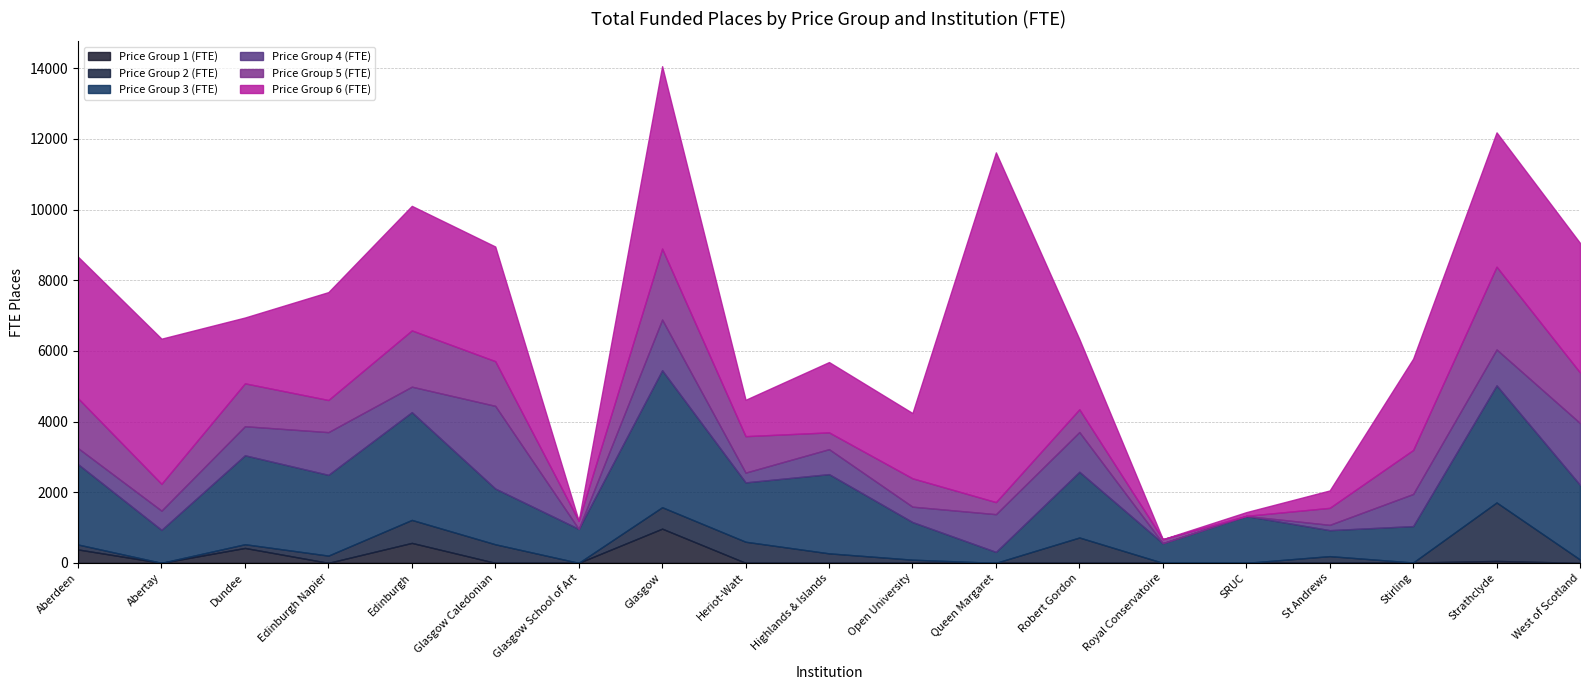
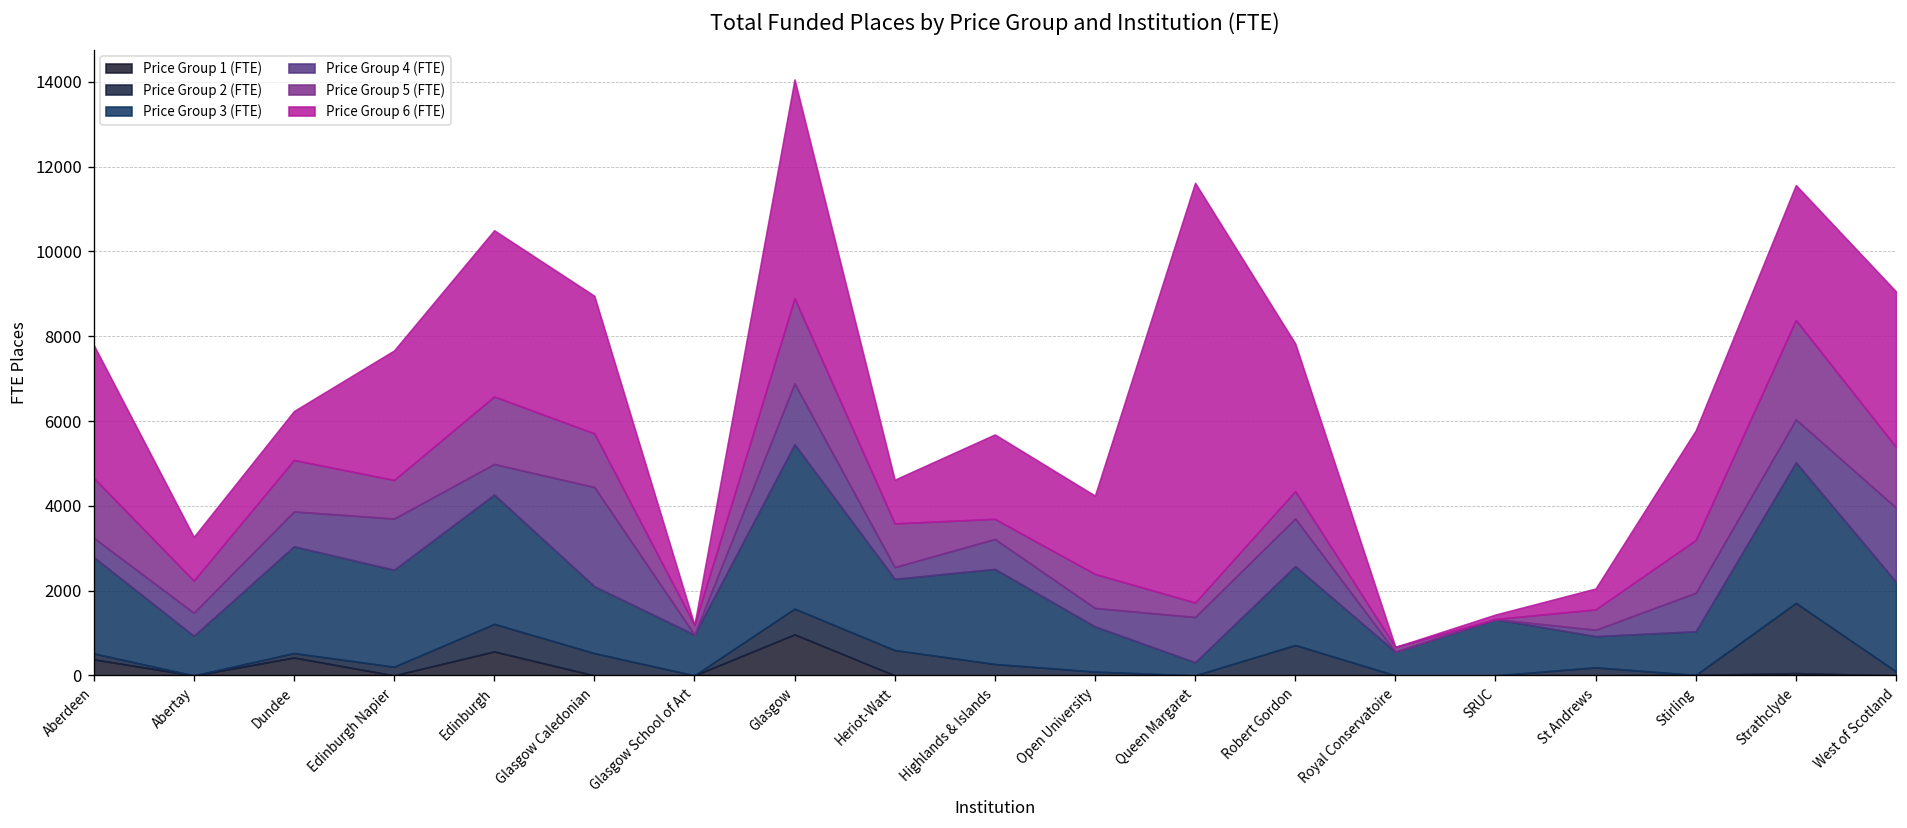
  {
    "Price Group 6 (FTE)": {
-     "Aberdeen": 4000,
-     "Abertay": 4100,
-     "Dundee": 1900,
+     "Aberdeen": 3100,
+     "Abertay": 1000,
+     "Dundee": 1200,
      "Edinburgh Napier": 3100,
-     "Edinburgh": 3500,
+     "Edinburgh": 3900,
      "Glasgow Caledonian": 3200,
      "Glasgow": 5200,
      "Heriot-Watt": 1000,
      "Highlands & Islands": 2000,
      "Open University": 1800,
      "Queen Margaret": 9900,
-     "Robert Gordon": 2000,
+     "Robert Gordon": 3500,
      "SRUC": 100,
      "St Andrews": 500,
      "Stirling": 2600,
-     "Strathclyde": 3800,
+     "Strathclyde": 3200,
      "West of Scotland": 3700
    }
  }
